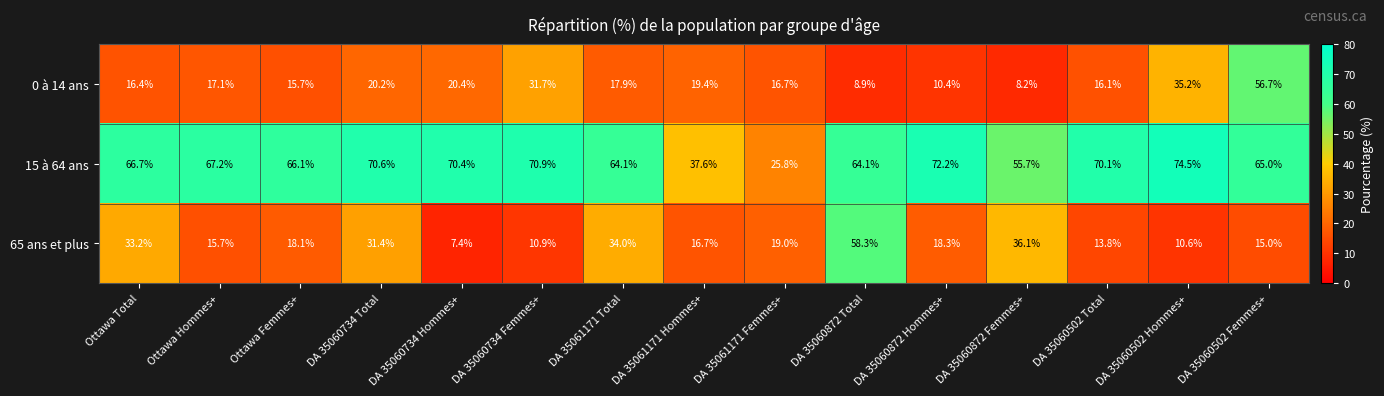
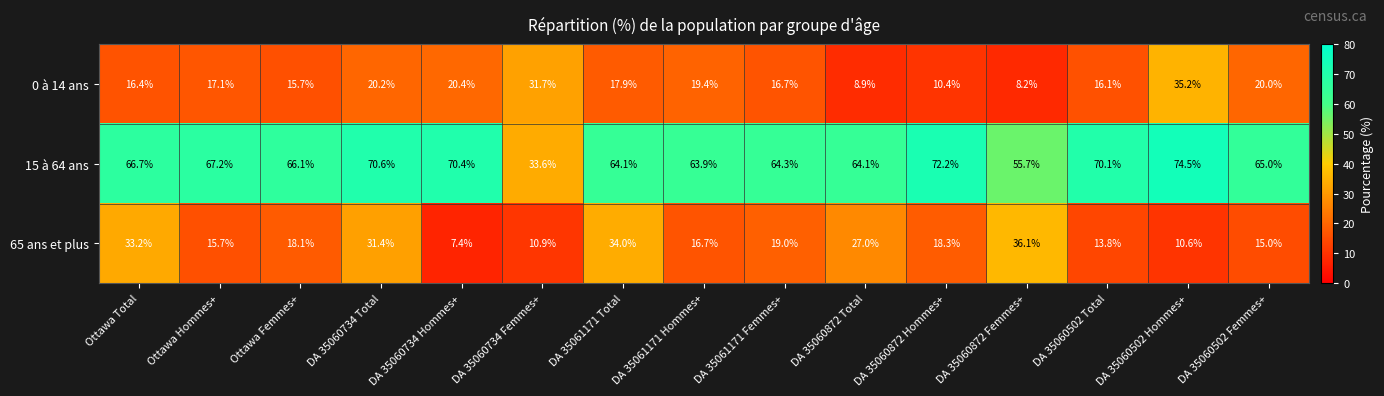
  {
    "0 à 14 ans": {
      "Ottawa Total": "16.4%",
      "Ottawa Hommes+": "17.1%",
      "Ottawa Femmes+": "15.7%",
      "DA 35060734 Total": "20.2%",
      "DA 35060734 Hommes+": "20.4%",
      "DA 35060734 Femmes+": "31.7%",
      "DA 35061171 Total": "17.9%",
      "DA 35061171 Hommes+": "19.4%",
      "DA 35061171 Femmes+": "16.7%",
      "DA 35060872 Total": "8.9%",
      "DA 35060872 Hommes+": "10.4%",
      "DA 35060872 Femmes+": "8.2%",
      "DA 35060502 Total": "16.1%",
      "DA 35060502 Hommes+": "35.2%",
-     "DA 35060502 Femmes+": "56.7%"
+     "DA 35060502 Femmes+": "20.0%"
    },
    "15 à 64 ans": {
      "Ottawa Total": "66.7%",
      "Ottawa Hommes+": "67.2%",
      "Ottawa Femmes+": "66.1%",
      "DA 35060734 Total": "70.6%",
      "DA 35060734 Hommes+": "70.4%",
-     "DA 35060734 Femmes+": "70.9%",
+     "DA 35060734 Femmes+": "33.6%",
      "DA 35061171 Total": "64.1%",
-     "DA 35061171 Hommes+": "37.6%",
-     "DA 35061171 Femmes+": "25.8%",
+     "DA 35061171 Hommes+": "63.9%",
+     "DA 35061171 Femmes+": "64.3%",
      "DA 35060872 Total": "64.1%",
      "DA 35060872 Hommes+": "72.2%",
      "DA 35060872 Femmes+": "55.7%",
      "DA 35060502 Total": "70.1%",
      "DA 35060502 Hommes+": "74.5%",
      "DA 35060502 Femmes+": "65.0%"
    },
    "65 ans et plus": {
      "Ottawa Total": "33.2%",
      "Ottawa Hommes+": "15.7%",
      "Ottawa Femmes+": "18.1%",
      "DA 35060734 Total": "31.4%",
      "DA 35060734 Hommes+": "7.4%",
      "DA 35060734 Femmes+": "10.9%",
      "DA 35061171 Total": "34.0%",
      "DA 35061171 Hommes+": "16.7%",
      "DA 35061171 Femmes+": "19.0%",
-     "DA 35060872 Total": "58.3%",
+     "DA 35060872 Total": "27.0%",
      "DA 35060872 Hommes+": "18.3%",
      "DA 35060872 Femmes+": "36.1%",
      "DA 35060502 Total": "13.8%",
      "DA 35060502 Hommes+": "10.6%",
      "DA 35060502 Femmes+": "15.0%"
    }
  }
